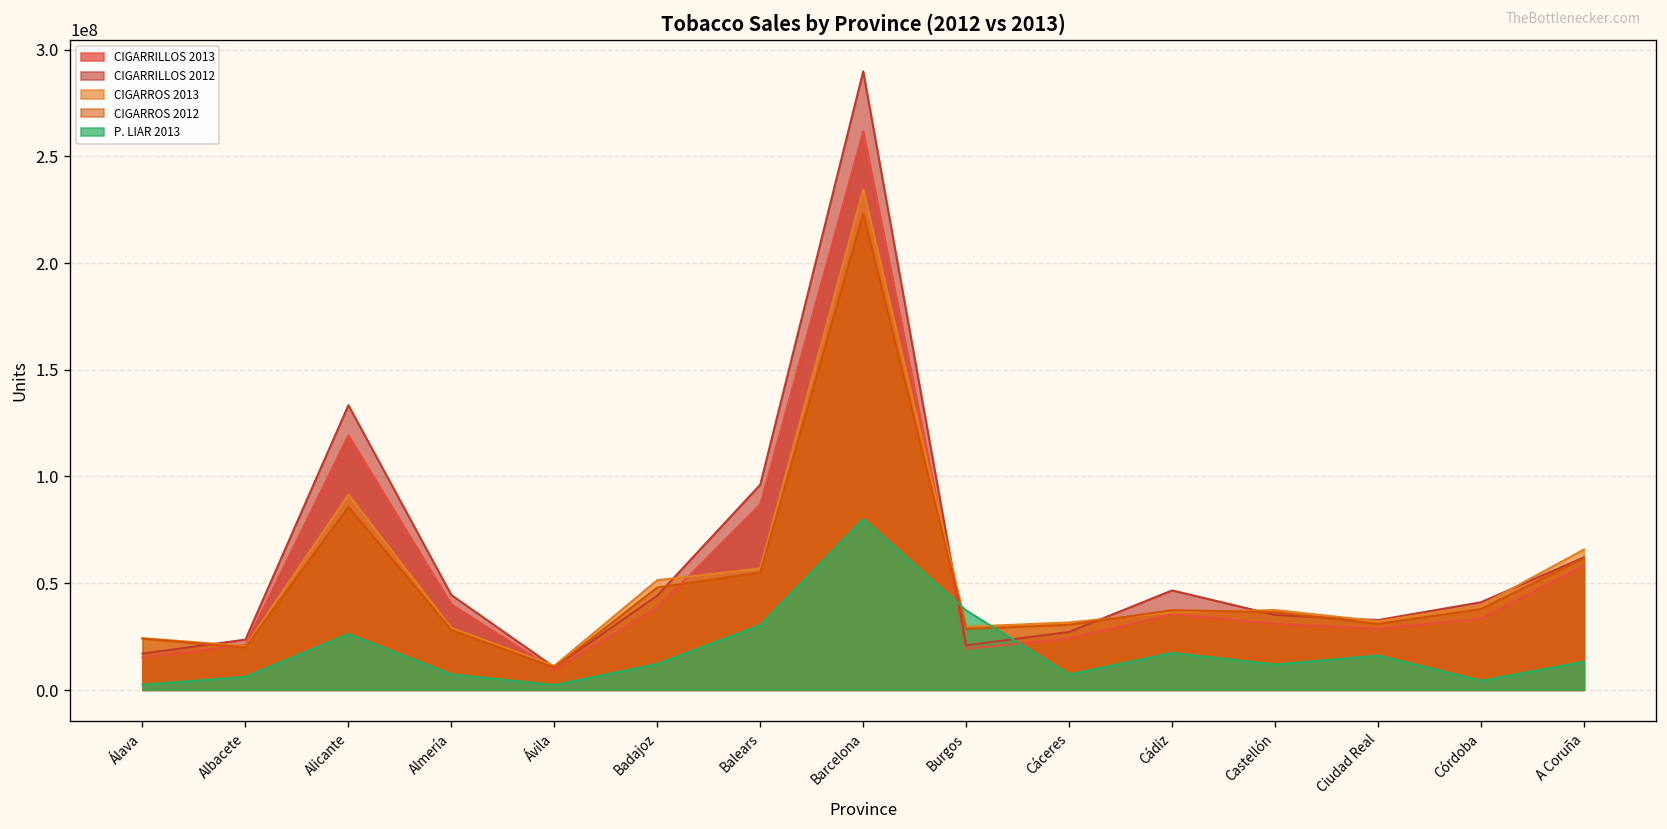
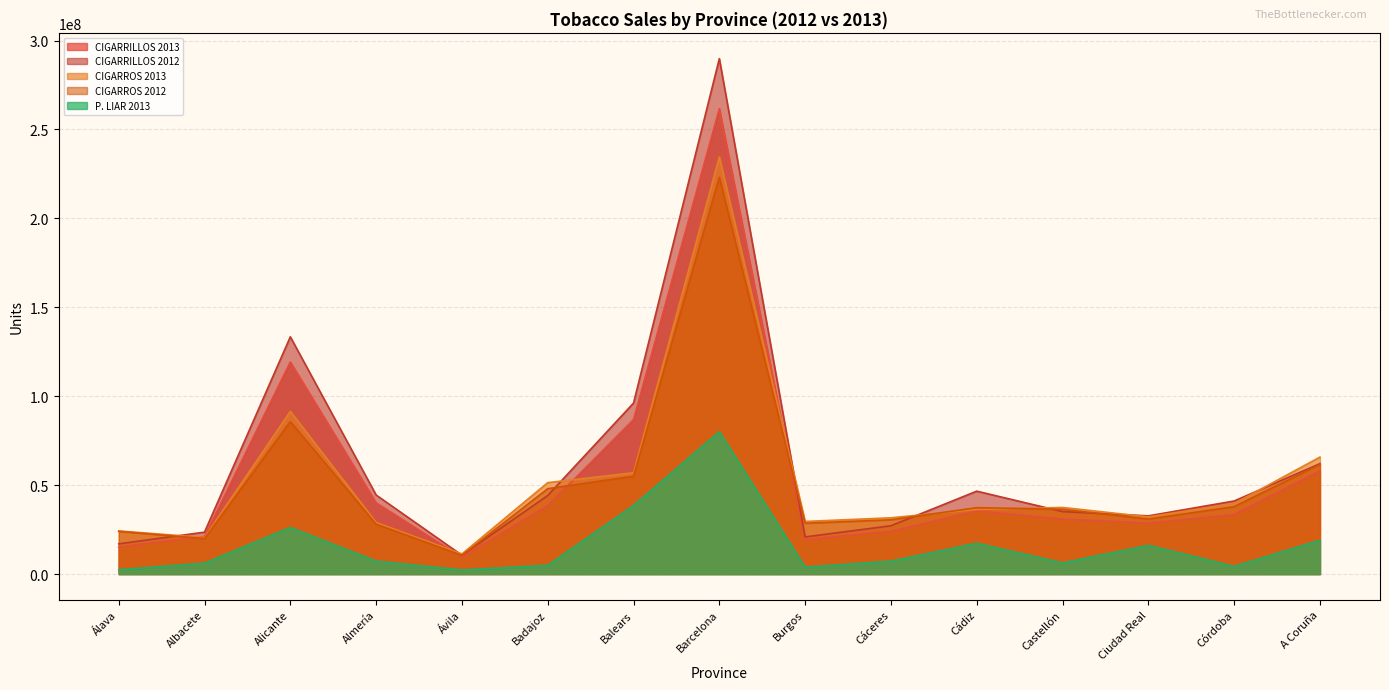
  {
    "P. LIAR 2013": {
      "Álava": 2000000,
      "Albacete": 6000000,
      "Alicante": 26000000,
      "Almería": 7000000,
      "Ávila": 2000000,
-     "Badajoz": 12000000,
-     "Balears": 30000000,
+     "Badajoz": 5000000,
+     "Balears": 39000000,
      "Barcelona": 80000000,
-     "Burgos": 37000000,
+     "Burgos": 4000000,
      "Cáceres": 7000000,
      "Cádiz": 17000000,
-     "Castellón": 12000000,
+     "Castellón": 6000000,
      "Ciudad Real": 16000000,
      "Córdoba": 4000000,
-     "A Coruña": 13000000
+     "A Coruña": 19000000
    }
  }
